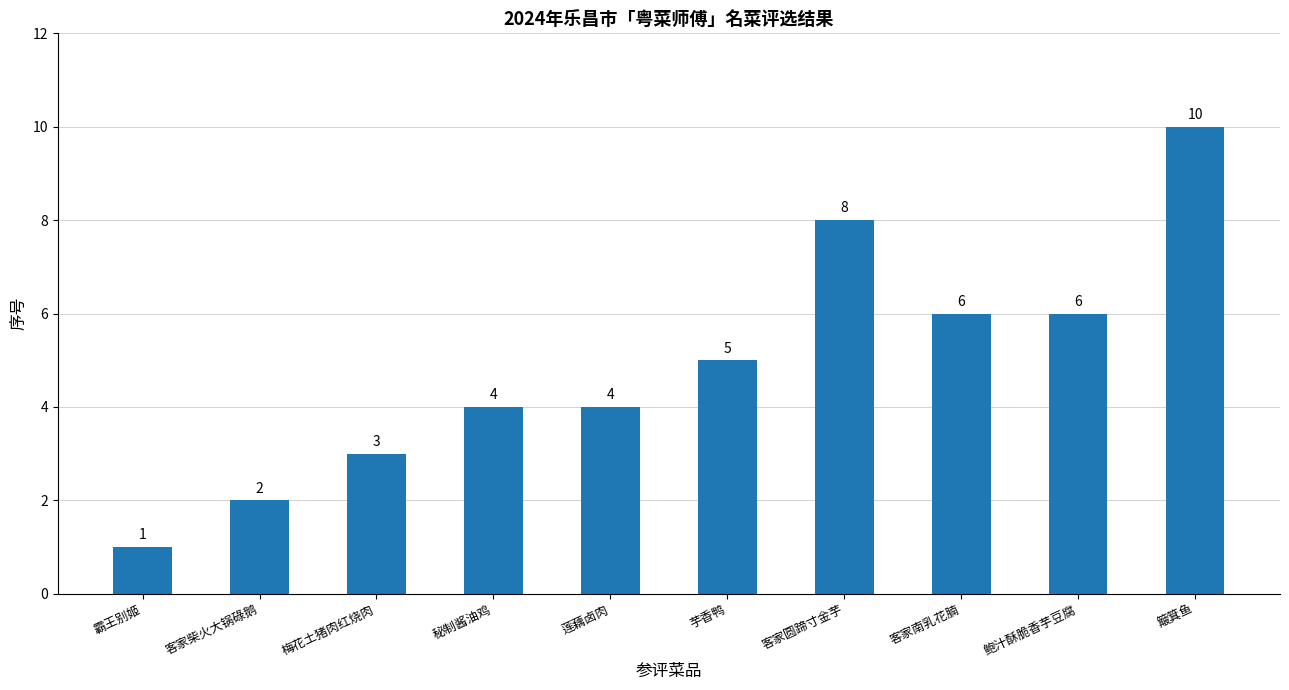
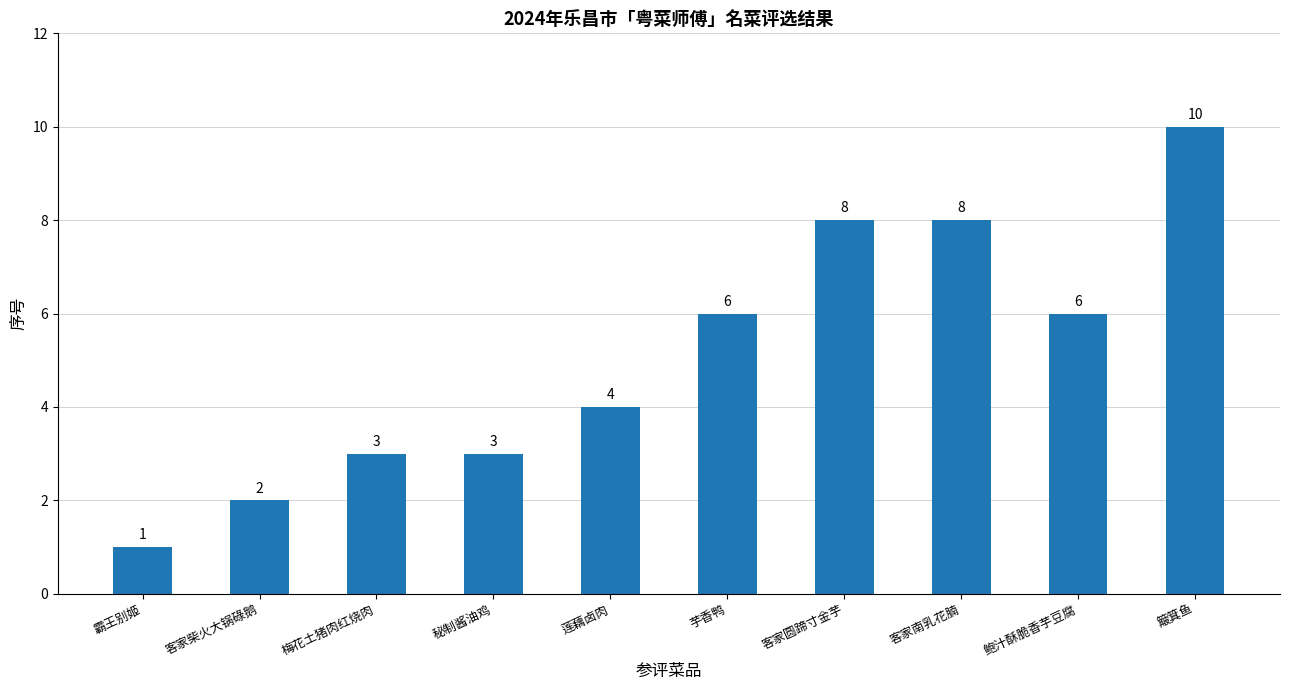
  {
    "霸王别姬": 1,
    "客家柴火大锅碌鹅": 2,
    "梅花土猪肉红烧肉": 3,
-   "秘制酱油鸡": 4,
+   "秘制酱油鸡": 3,
    "莲藕卤肉": 4,
-   "芋香鸭": 5,
+   "芋香鸭": 6,
    "客家圆蹄寸金芋": 8,
-   "客家南乳花腩": 6,
+   "客家南乳花腩": 8,
    "鲍汁酥脆香芋豆腐": 6,
    "簸箕鱼": 10
  }
